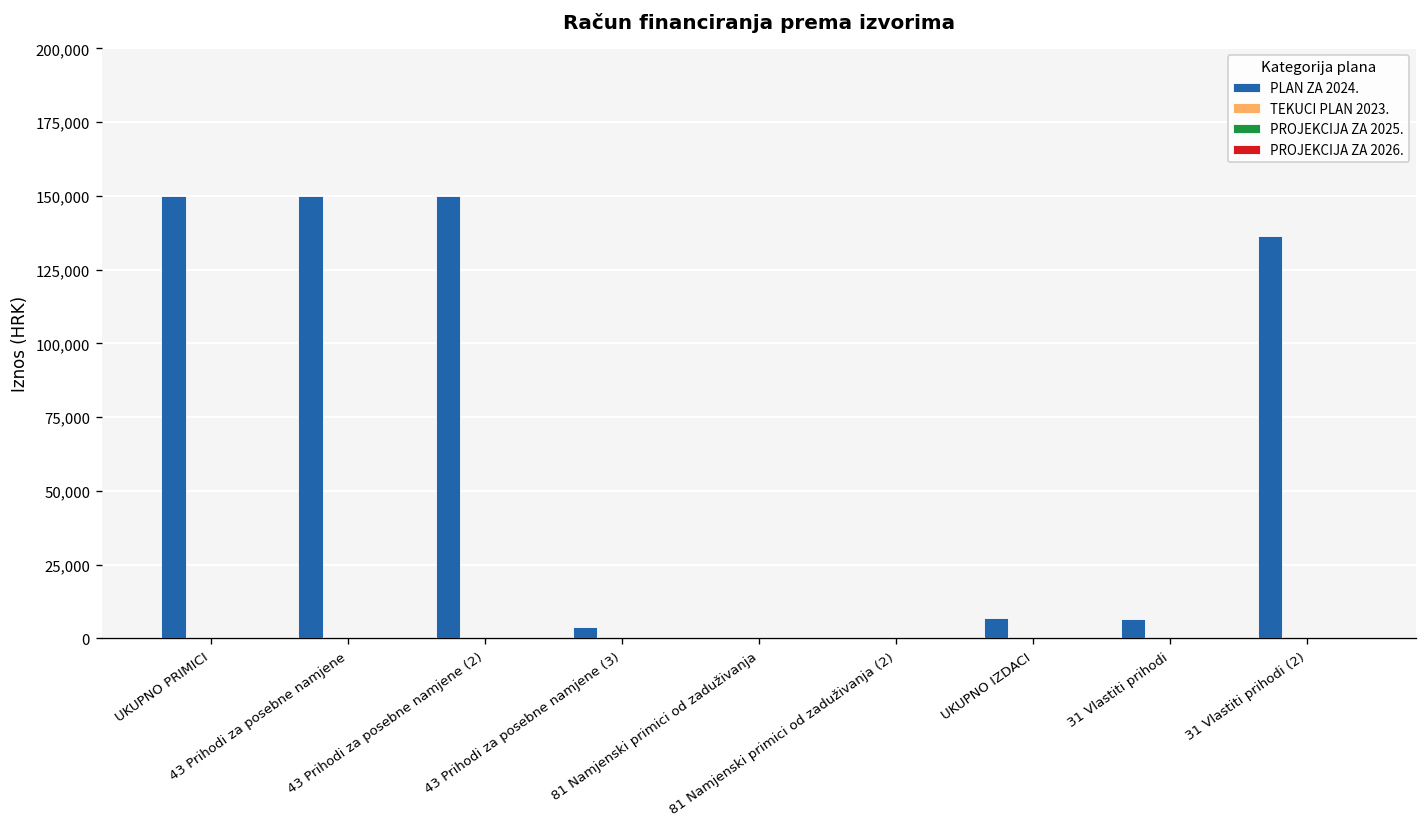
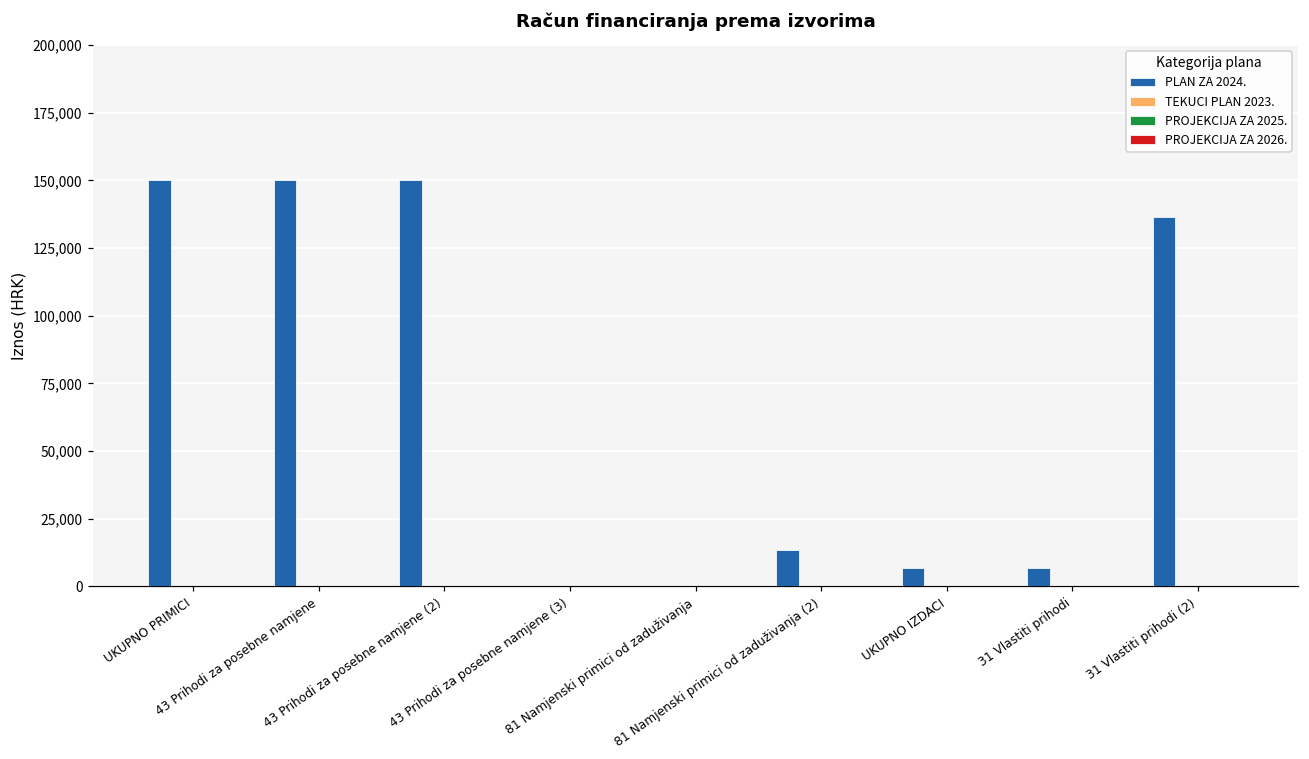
  {
    "PLAN ZA 2024.": {
      "UKUPNO PRIMICI": "150,000",
      "43 Prihodi za posebne namjene": "150,000",
      "43 Prihodi za posebne namjene (2)": "150,000",
-     "43 Prihodi za posebne namjene (3)": "4,000",
+     "43 Prihodi za posebne namjene (3)": "0",
      "81 Namjenski primici od zaduživanja": "0",
-     "81 Namjenski primici od zaduživanja (2)": "0",
+     "81 Namjenski primici od zaduživanja (2)": "13,000",
      "UKUPNO IZDACI": "7,000",
      "31 Vlastiti prihodi": "7,000",
      "31 Vlastiti prihodi (2)": "136,000"
    },
    "TEKUCI PLAN 2023.": {
      "UKUPNO PRIMICI": "0",
      "43 Prihodi za posebne namjene": "0",
      "43 Prihodi za posebne namjene (2)": "0",
      "43 Prihodi za posebne namjene (3)": "0",
      "81 Namjenski primici od zaduživanja": "0",
      "81 Namjenski primici od zaduživanja (2)": "0",
      "UKUPNO IZDACI": "0",
      "31 Vlastiti prihodi": "0",
      "31 Vlastiti prihodi (2)": "0"
    },
    "PROJEKCIJA ZA 2025.": {
      "UKUPNO PRIMICI": "0",
      "43 Prihodi za posebne namjene": "0",
      "43 Prihodi za posebne namjene (2)": "0",
      "43 Prihodi za posebne namjene (3)": "0",
      "81 Namjenski primici od zaduživanja": "0",
      "81 Namjenski primici od zaduživanja (2)": "0",
      "UKUPNO IZDACI": "0",
      "31 Vlastiti prihodi": "0",
      "31 Vlastiti prihodi (2)": "0"
    },
    "PROJEKCIJA ZA 2026.": {
      "UKUPNO PRIMICI": "0",
      "43 Prihodi za posebne namjene": "0",
      "43 Prihodi za posebne namjene (2)": "0",
      "43 Prihodi za posebne namjene (3)": "0",
      "81 Namjenski primici od zaduživanja": "0",
      "81 Namjenski primici od zaduživanja (2)": "0",
      "UKUPNO IZDACI": "0",
      "31 Vlastiti prihodi": "0",
      "31 Vlastiti prihodi (2)": "0"
    }
  }
